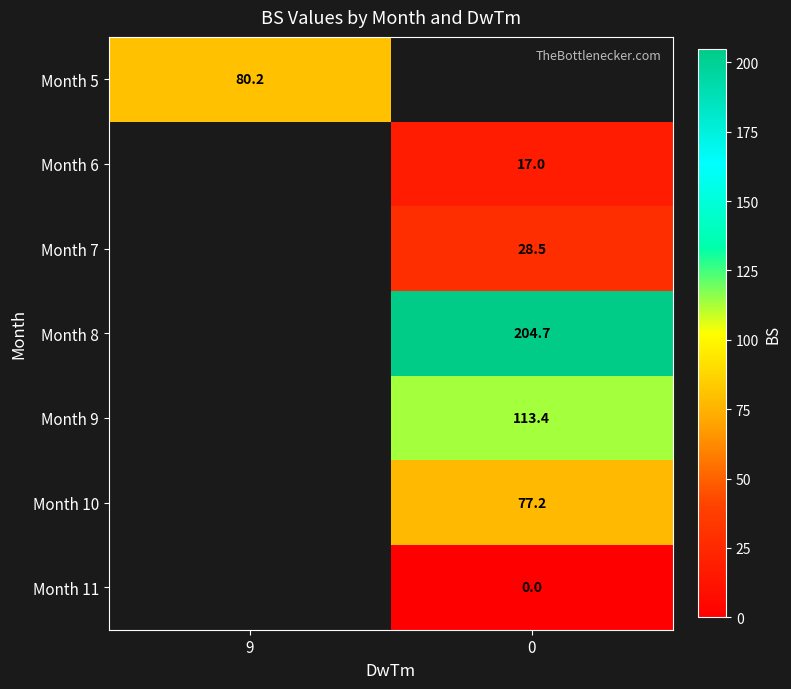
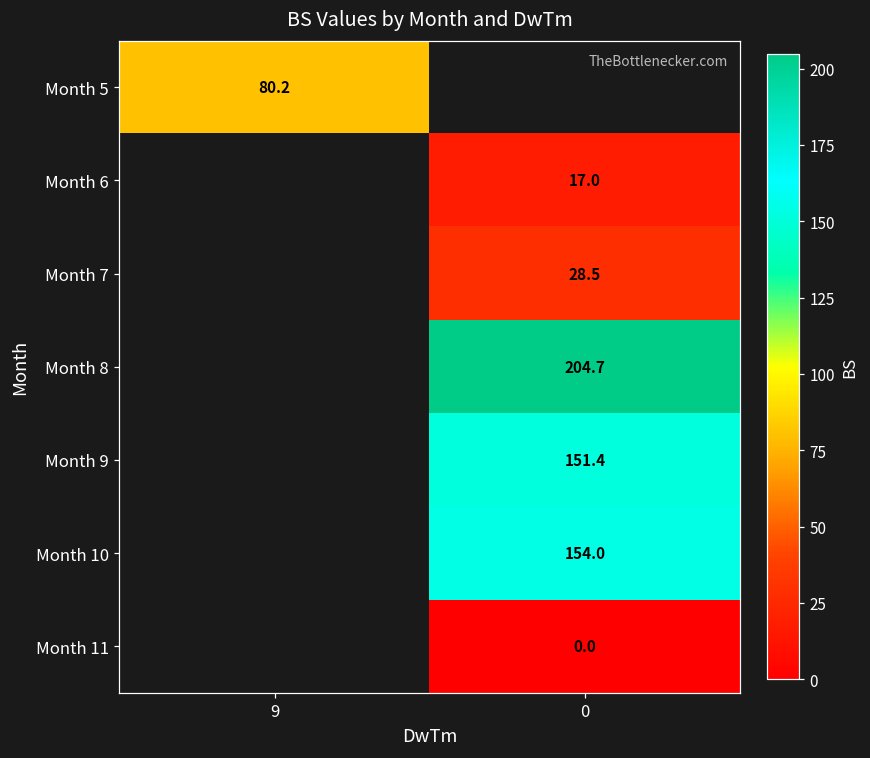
  {
    "Month 5": {
      "9": 80.2
    },
    "Month 6": {
      "0": 17.0
    },
    "Month 7": {
      "0": 28.5
    },
    "Month 8": {
      "0": 204.7
    },
    "Month 9": {
-     "0": 113.4
+     "0": 151.4
    },
    "Month 10": {
-     "0": 77.2
+     "0": 154.0
    },
    "Month 11": {
      "0": 0.0
    }
  }
